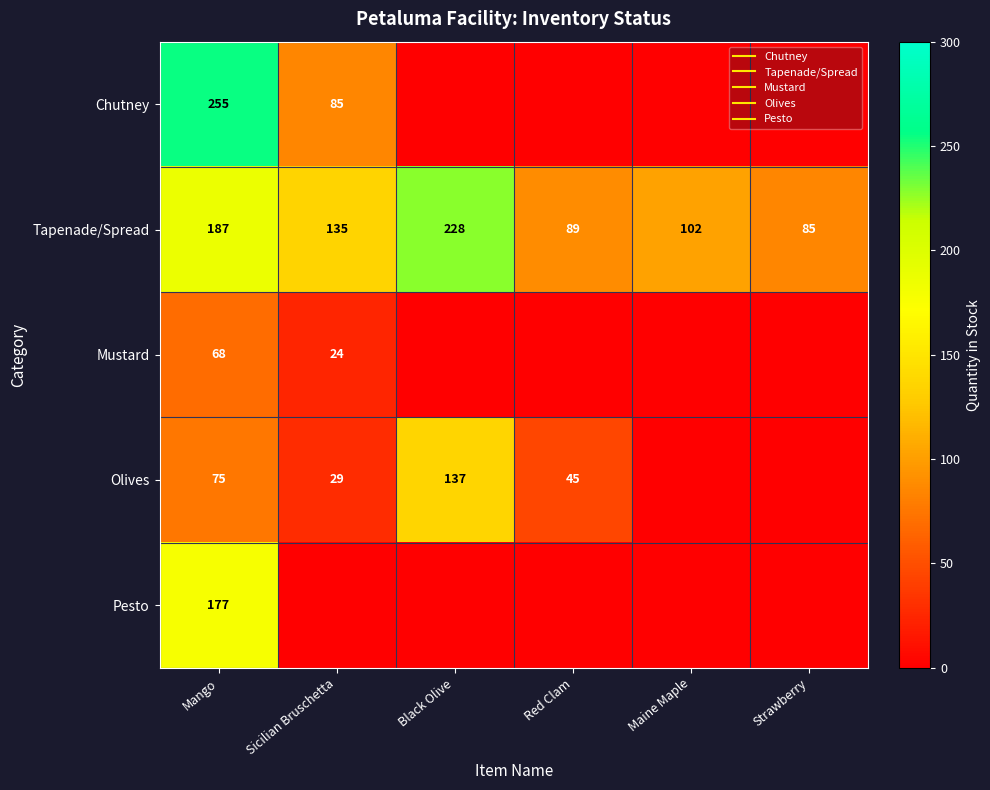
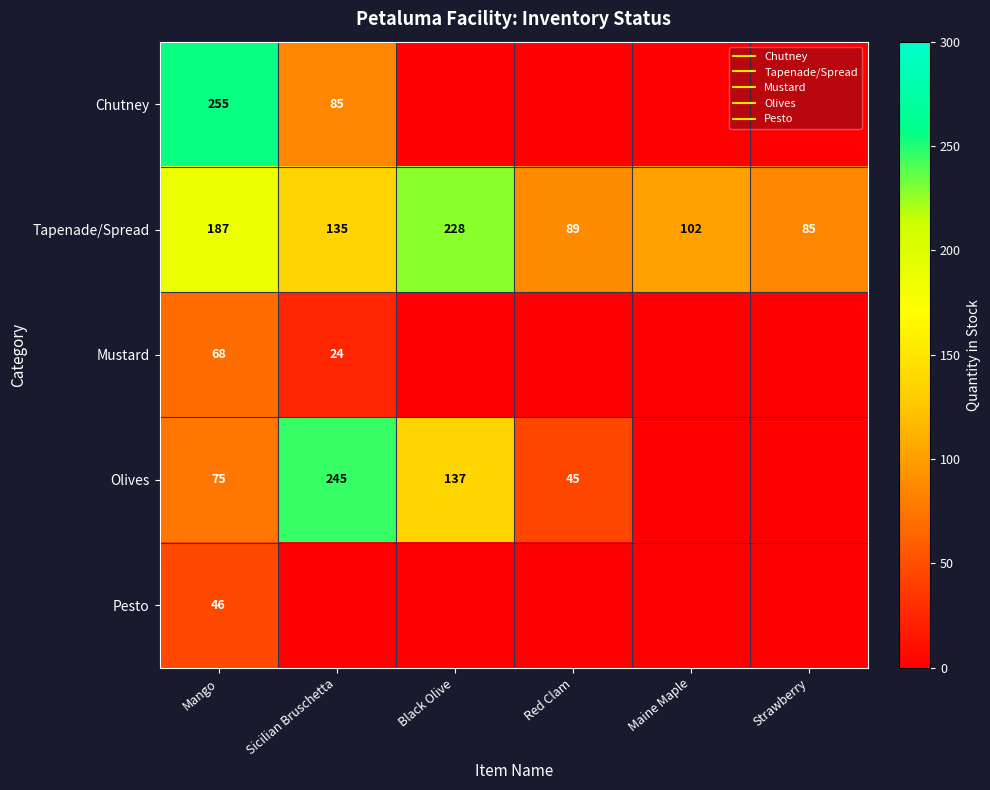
  {
    "Chutney": {
      "Mango": 255,
      "Sicilian Bruschetta": 85
    },
    "Tapenade/Spread": {
      "Mango": 187,
      "Sicilian Bruschetta": 135,
      "Black Olive": 228,
      "Red Clam": 89,
      "Maine Maple": 102,
      "Strawberry": 85
    },
    "Mustard": {
      "Mango": 68,
      "Sicilian Bruschetta": 24
    },
    "Olives": {
      "Mango": 75,
-     "Sicilian Bruschetta": 29,
+     "Sicilian Bruschetta": 245,
      "Black Olive": 137,
      "Red Clam": 45
    },
    "Pesto": {
-     "Mango": 177
+     "Mango": 46
    }
  }
